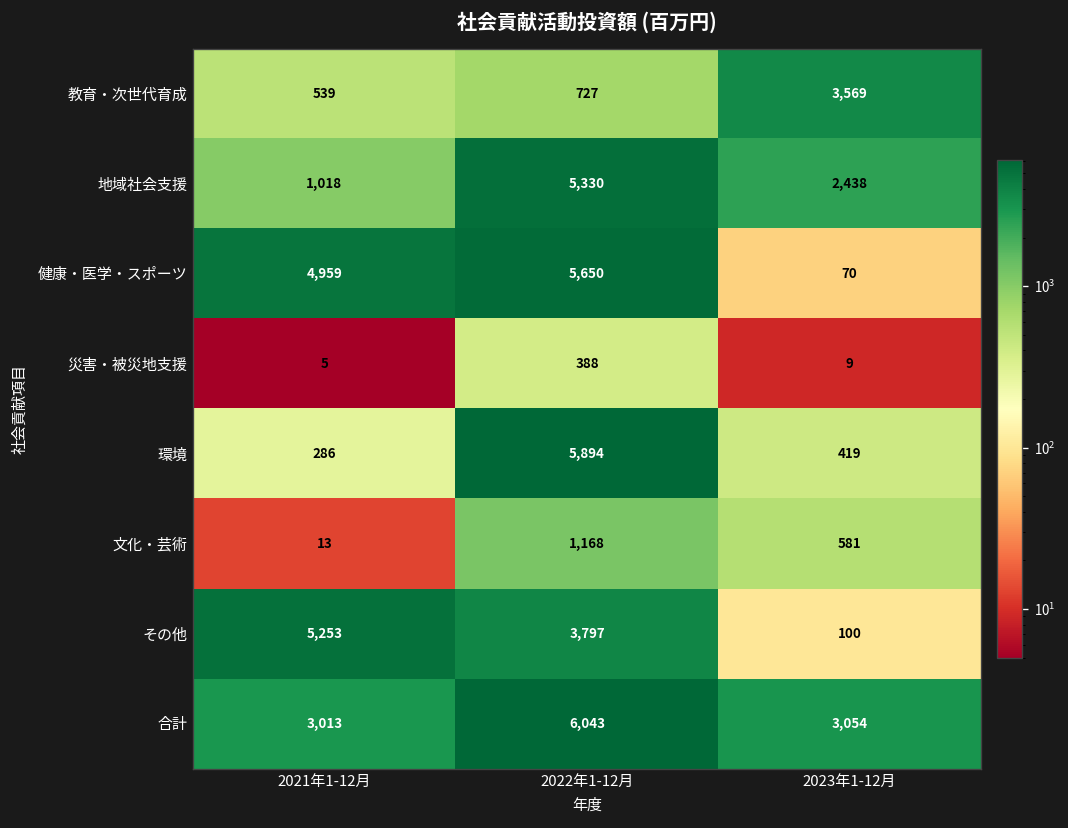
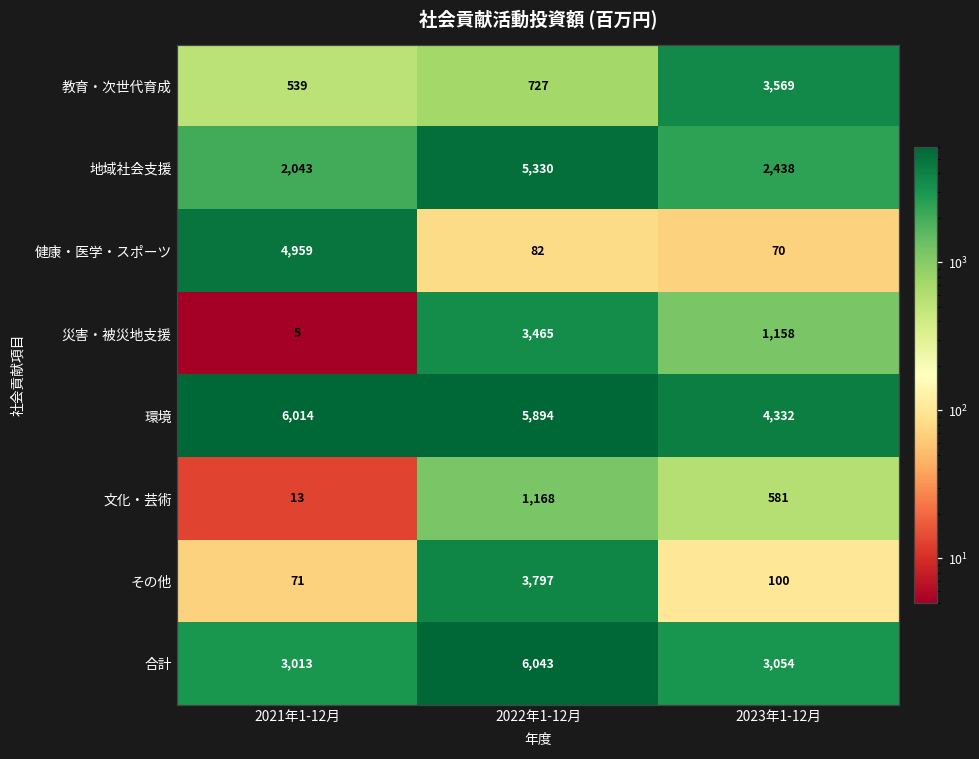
  {
    "教育・次世代育成": {
      "2021年1-12月": "539",
      "2022年1-12月": "727",
      "2023年1-12月": "3,569"
    },
    "地域社会支援": {
-     "2021年1-12月": "1,018",
+     "2021年1-12月": "2,043",
      "2022年1-12月": "5,330",
      "2023年1-12月": "2,438"
    },
    "健康・医学・スポーツ": {
      "2021年1-12月": "4,959",
-     "2022年1-12月": "5,650",
+     "2022年1-12月": "82",
      "2023年1-12月": "70"
    },
    "災害・被災地支援": {
      "2021年1-12月": "5",
-     "2022年1-12月": "388",
-     "2023年1-12月": "9"
+     "2022年1-12月": "3,465",
+     "2023年1-12月": "1,158"
    },
    "環境": {
-     "2021年1-12月": "286",
+     "2021年1-12月": "6,014",
      "2022年1-12月": "5,894",
-     "2023年1-12月": "419"
+     "2023年1-12月": "4,332"
    },
    "文化・芸術": {
      "2021年1-12月": "13",
      "2022年1-12月": "1,168",
      "2023年1-12月": "581"
    },
    "その他": {
-     "2021年1-12月": "5,253",
+     "2021年1-12月": "71",
      "2022年1-12月": "3,797",
      "2023年1-12月": "100"
    },
    "合計": {
      "2021年1-12月": "3,013",
      "2022年1-12月": "6,043",
      "2023年1-12月": "3,054"
    }
  }
